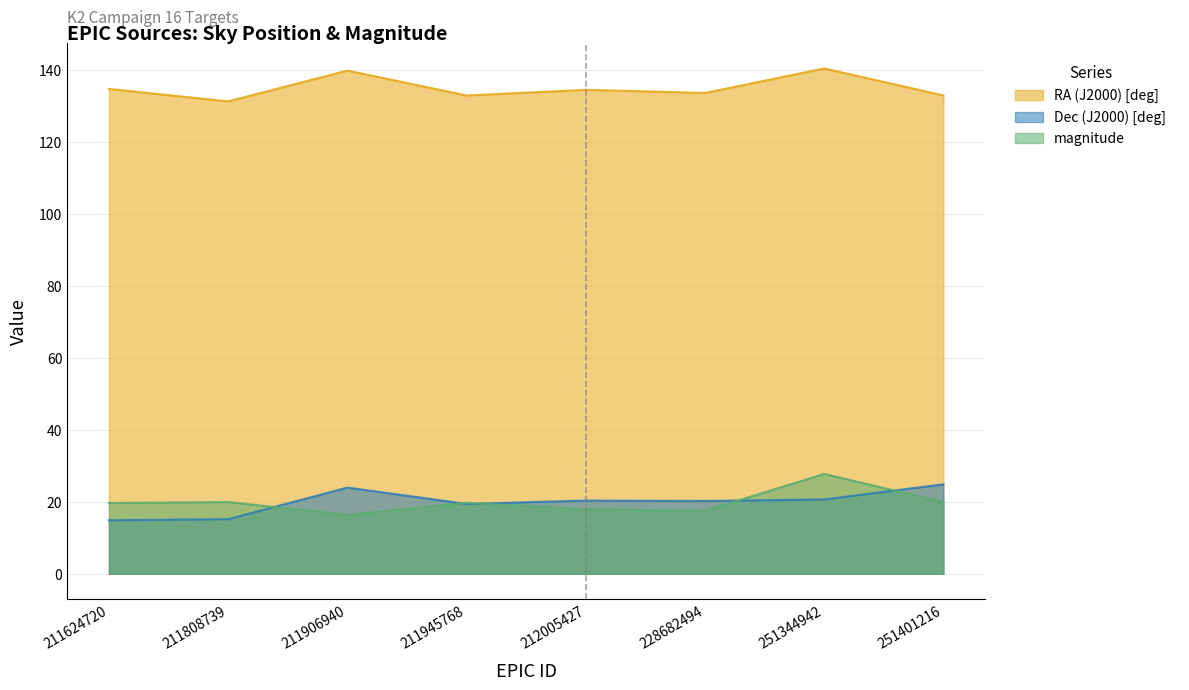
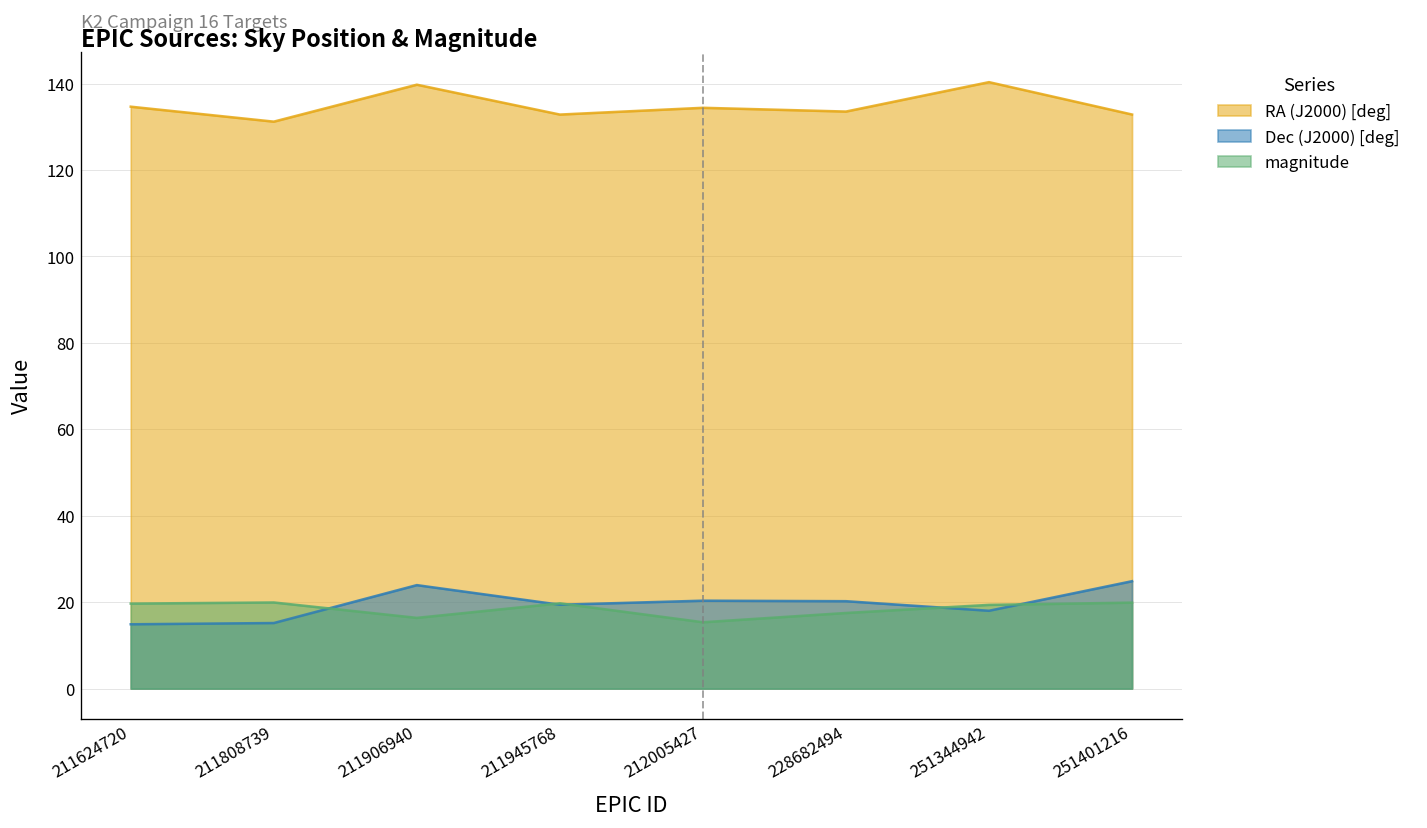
  {
    "RA (J2000) [deg]": {
      "211624720": 135,
      "211808739": 131,
      "211906940": 140,
      "211945768": 133,
      "212005427": 134,
      "228682494": 134,
      "251344942": 140,
      "251401216": 133
    },
    "Dec (J2000) [deg]": {
      "211624720": 15,
      "211808739": 15,
      "211906940": 24,
      "212005427": 20,
      "228682494": 20,
-     "251344942": 21,
+     "251344942": 18,
      "251401216": 25
    },
    "magnitude": {
      "211624720": 20,
      "211808739": 20,
      "211906940": 16,
-     "212005427": 18,
+     "212005427": 15,
      "228682494": 18,
-     "251344942": 28,
+     "251344942": 19,
      "251401216": 20
    }
  }
